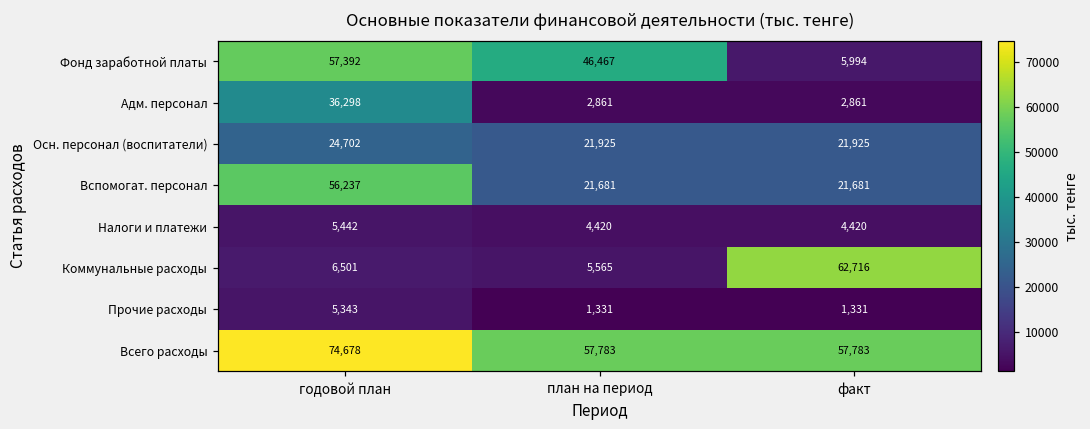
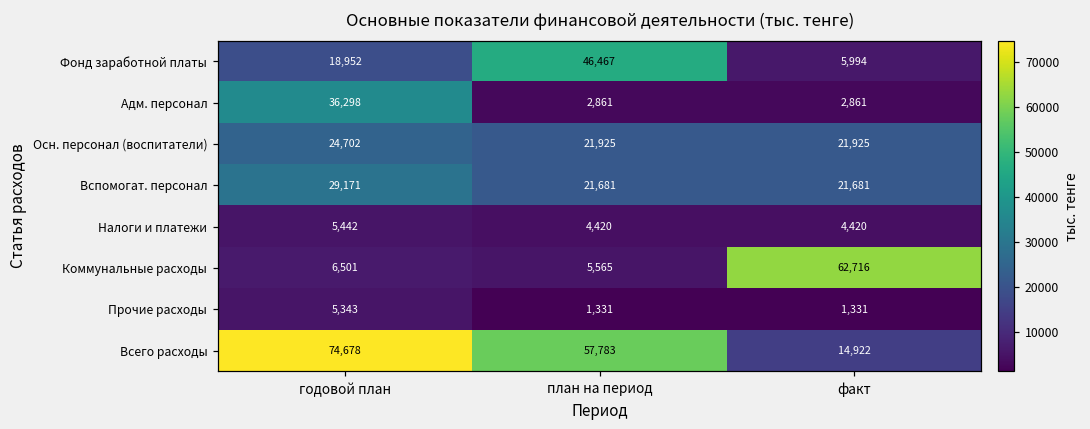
  {
    "Фонд заработной платы": {
-     "годовой план": "57,392",
+     "годовой план": "18,952",
      "план на период": "46,467",
      "факт": "5,994"
    },
    "Адм. персонал": {
      "годовой план": "36,298",
      "план на период": "2,861",
      "факт": "2,861"
    },
    "Осн. персонал (воспитатели)": {
      "годовой план": "24,702",
      "план на период": "21,925",
      "факт": "21,925"
    },
    "Вспомогат. персонал": {
-     "годовой план": "56,237",
+     "годовой план": "29,171",
      "план на период": "21,681",
      "факт": "21,681"
    },
    "Налоги и платежи": {
      "годовой план": "5,442",
      "план на период": "4,420",
      "факт": "4,420"
    },
    "Коммунальные расходы": {
      "годовой план": "6,501",
      "план на период": "5,565",
      "факт": "62,716"
    },
    "Прочие расходы": {
      "годовой план": "5,343",
      "план на период": "1,331",
      "факт": "1,331"
    },
    "Всего расходы": {
      "годовой план": "74,678",
      "план на период": "57,783",
-     "факт": "57,783"
+     "факт": "14,922"
    }
  }
